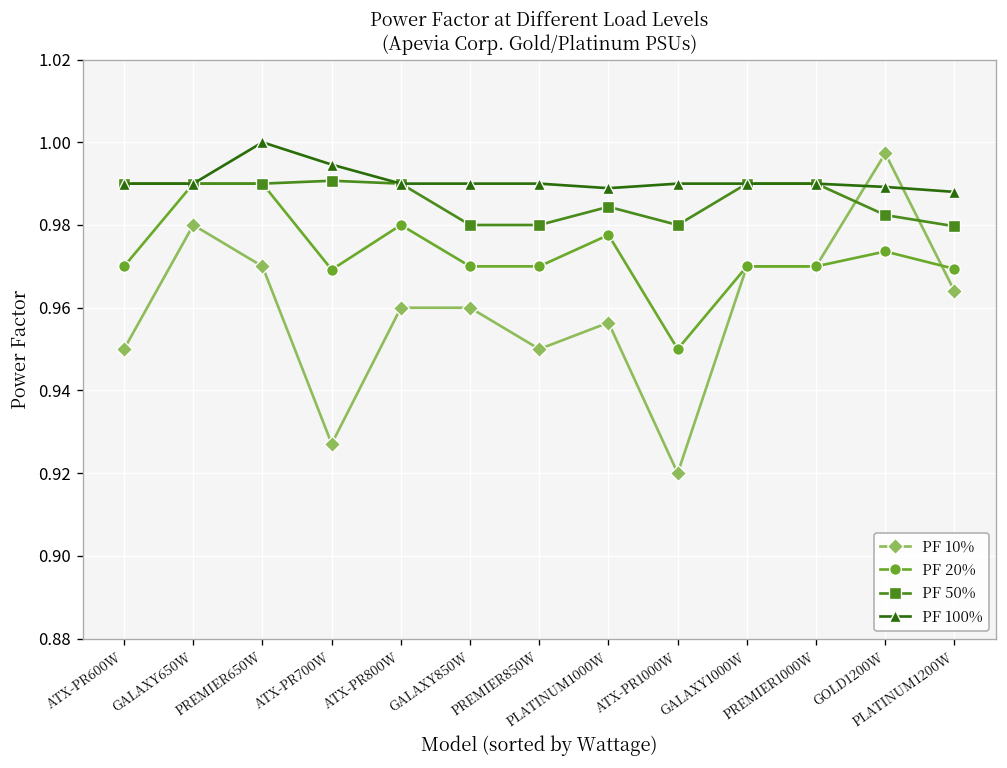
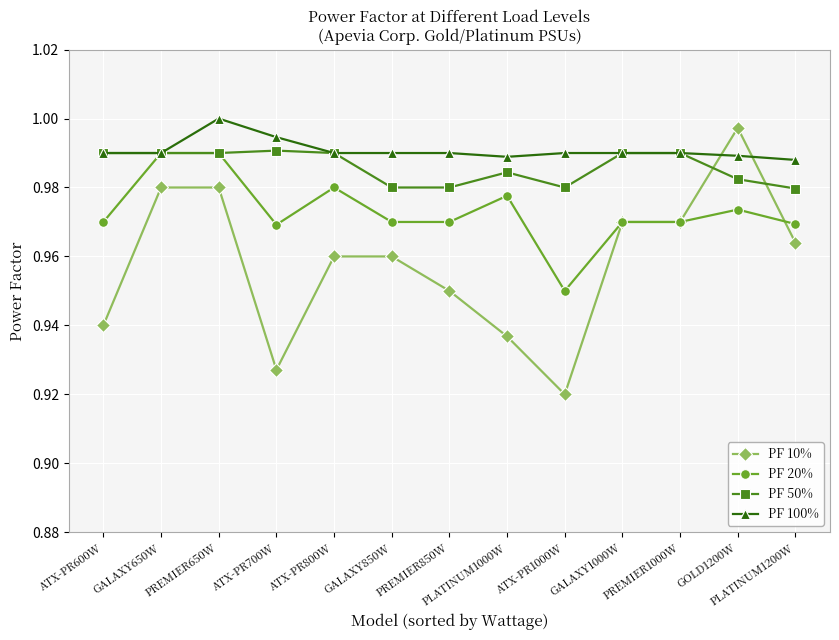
  {
    "PF 10%": {
-     "ATX-PR600W": 0.95,
+     "ATX-PR600W": 0.94,
      "GALAXY650W": 0.980,
-     "PREMIER650W": 0.97,
+     "PREMIER650W": 0.98,
      "ATX-PR700W": 0.927,
      "ATX-PR800W": 0.960,
      "GALAXY850W": 0.960,
      "PREMIER850W": 0.950,
-     "PLATINUM1000W": 0.956,
+     "PLATINUM1000W": 0.937,
      "ATX-PR1000W": 0.920,
      "GOLD1200W": 0.997,
      "PLATINUM1200W": 0.964
    }
  }
